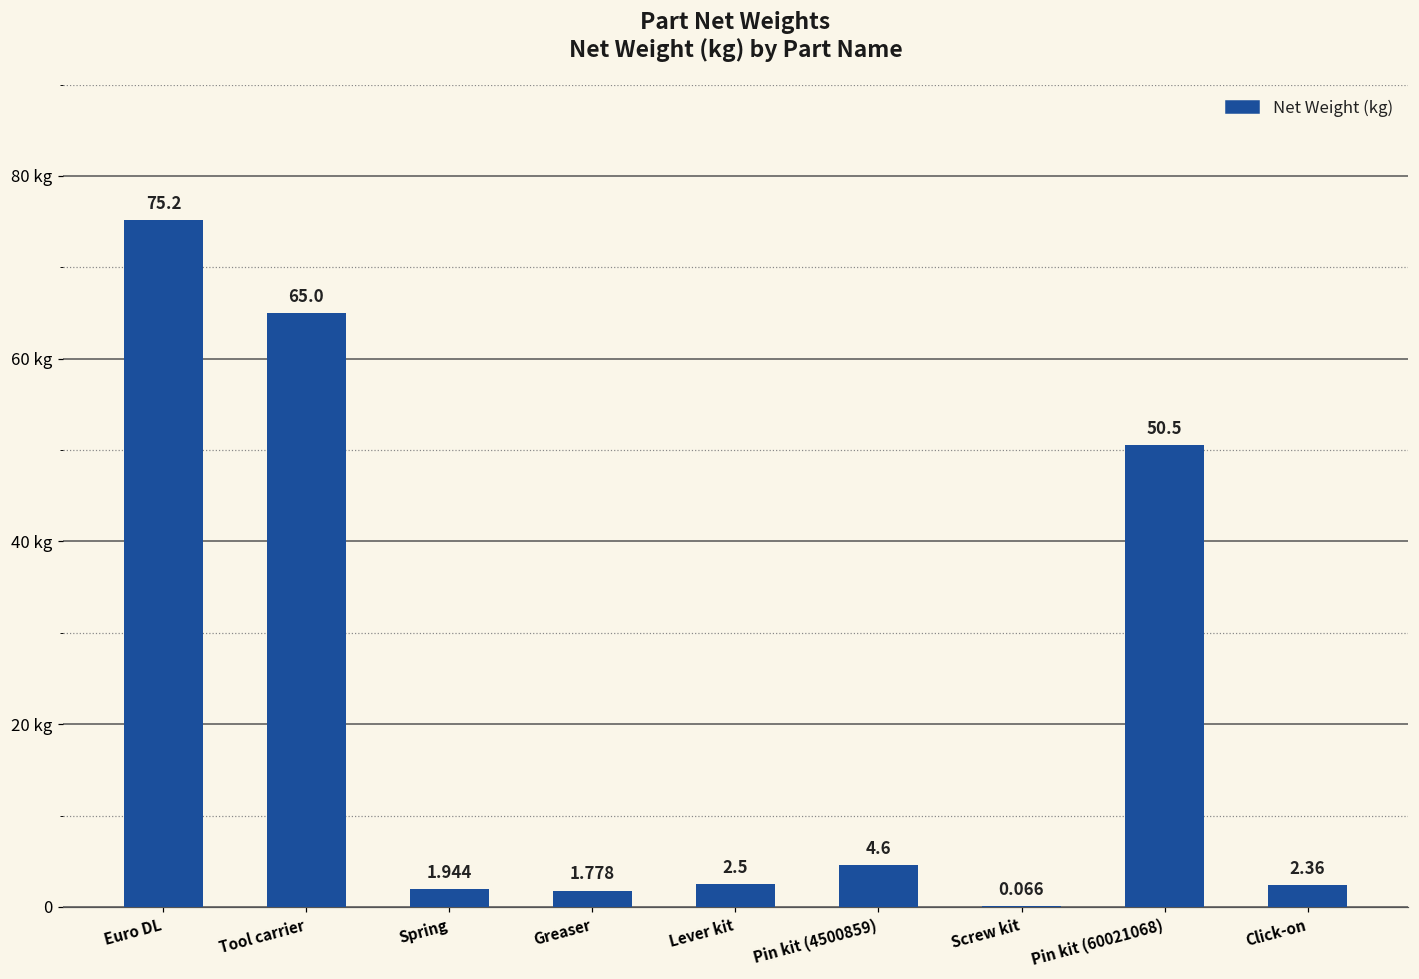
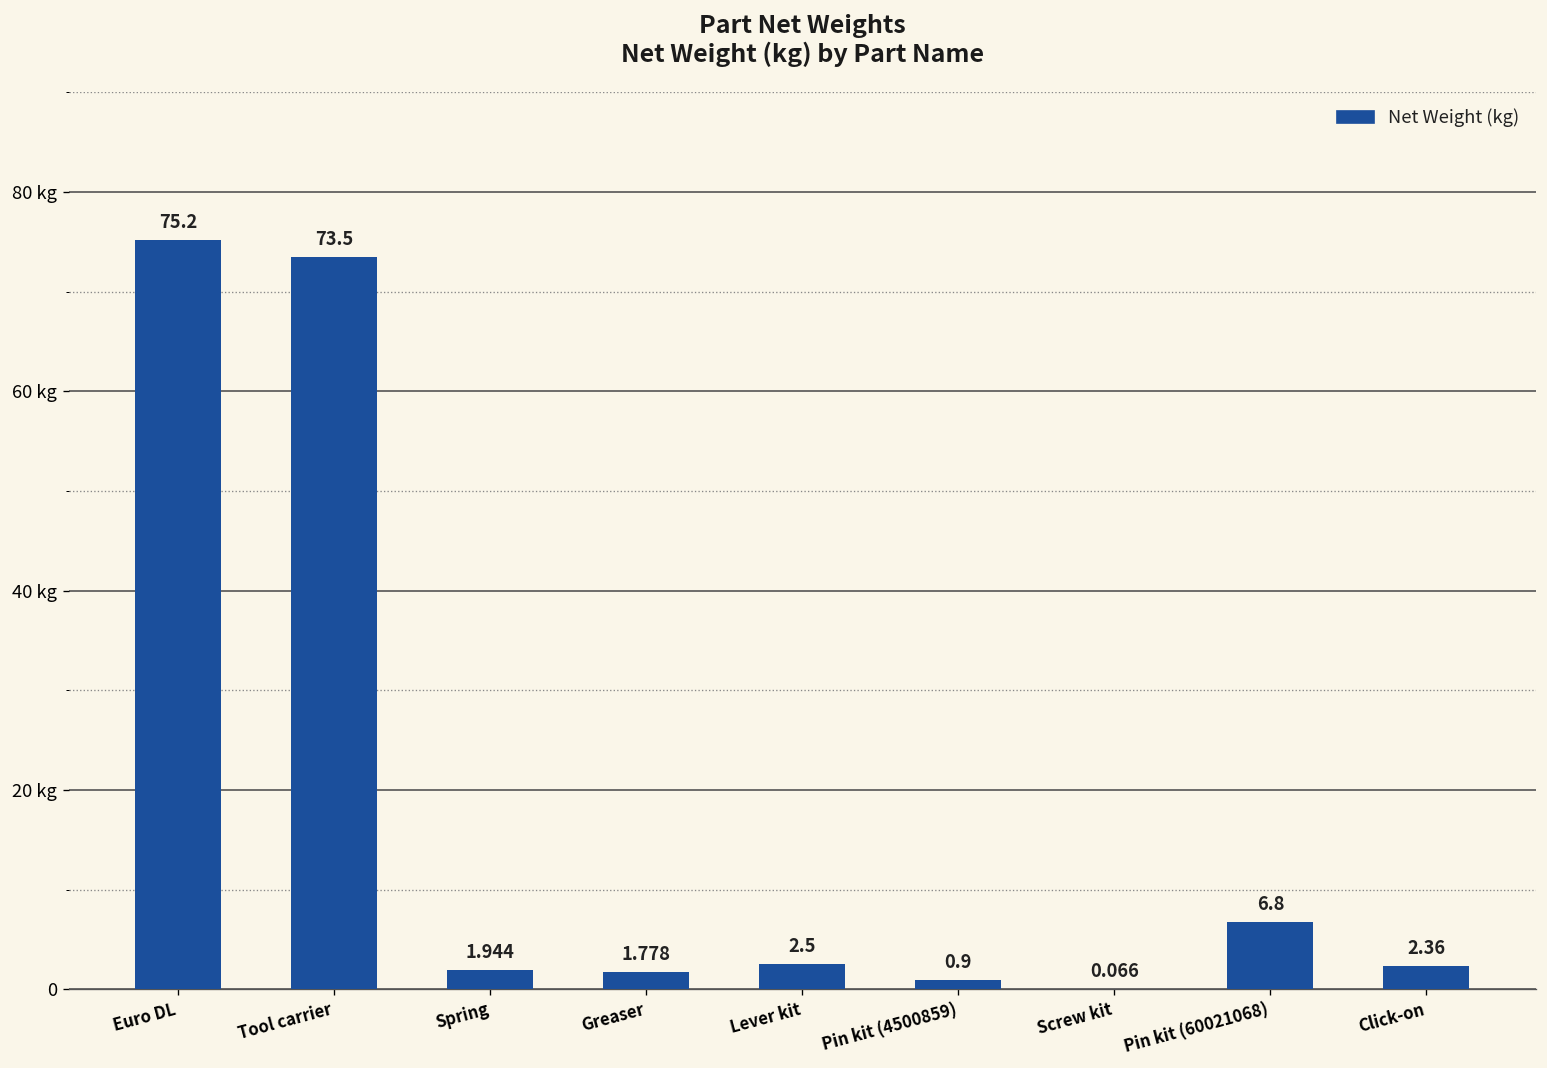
  {
    "Euro DL": 75.2,
-   "Tool carrier": 65.0,
+   "Tool carrier": 73.5,
    "Spring": 1.944,
    "Greaser": 1.778,
    "Lever kit": 2.5,
-   "Pin kit (4500859)": 4.6,
+   "Pin kit (4500859)": 0.9,
    "Screw kit": 0.066,
-   "Pin kit (60021068)": 50.5,
+   "Pin kit (60021068)": 6.8,
    "Click-on": 2.36
  }
